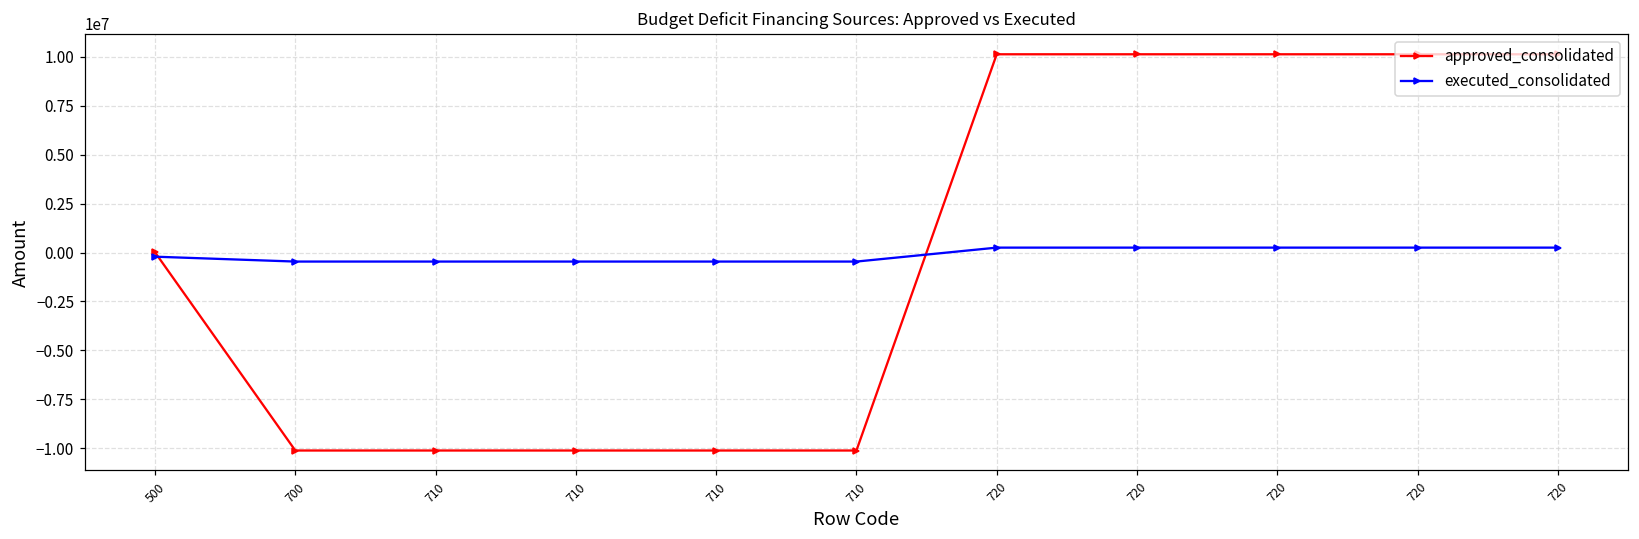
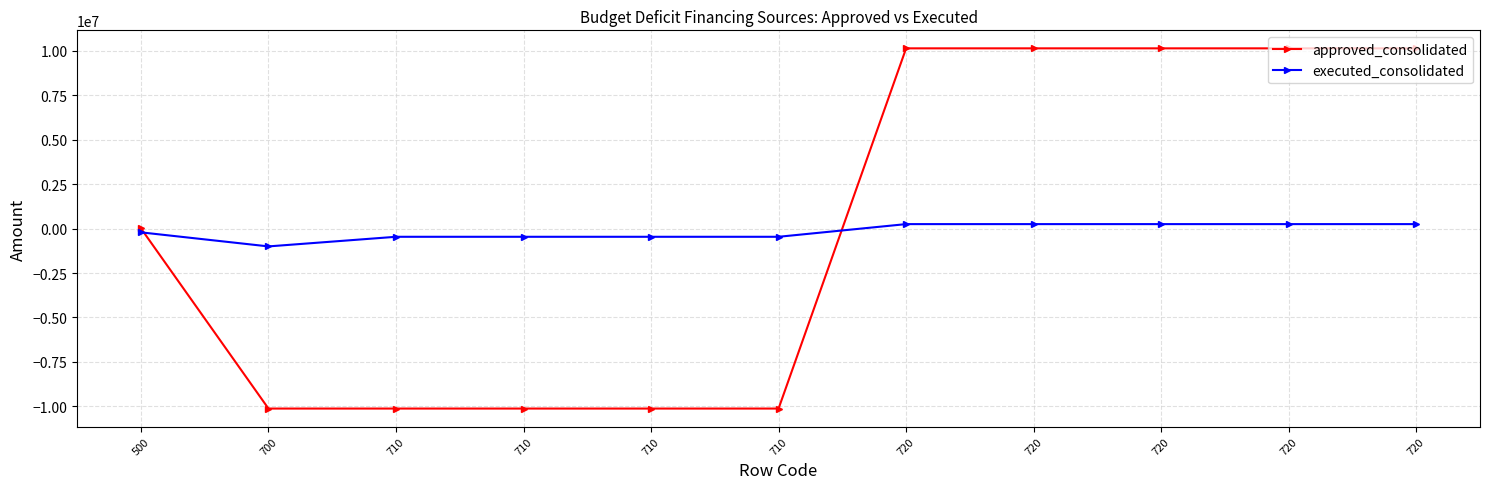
  {
    "approved_consolidated": {
      "500": 0,
      "700": -10100000
    },
    "executed_consolidated": {
      "500": -200000,
-     "700": -500000
+     "700": -1000000
    }
  }
